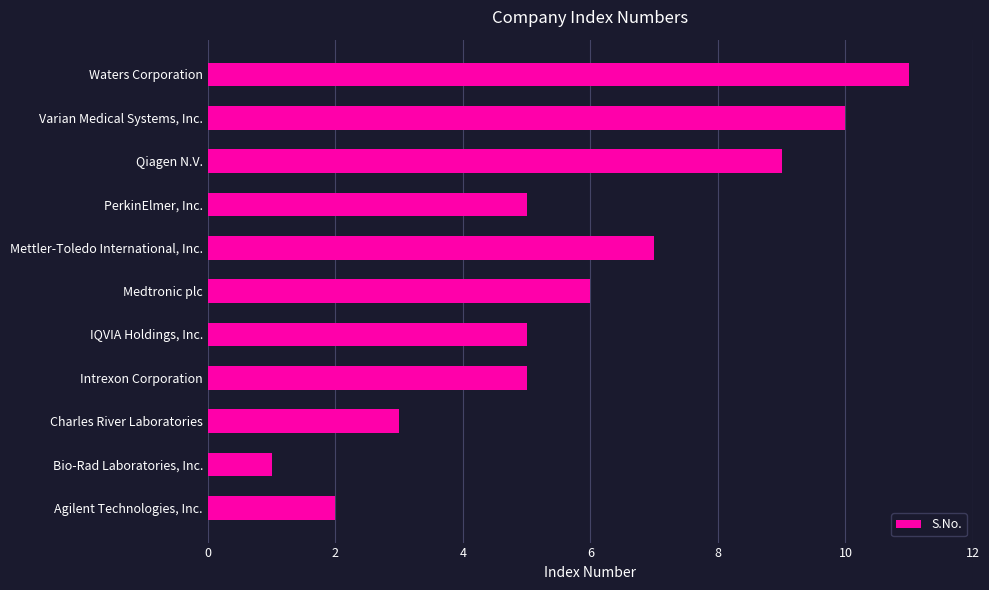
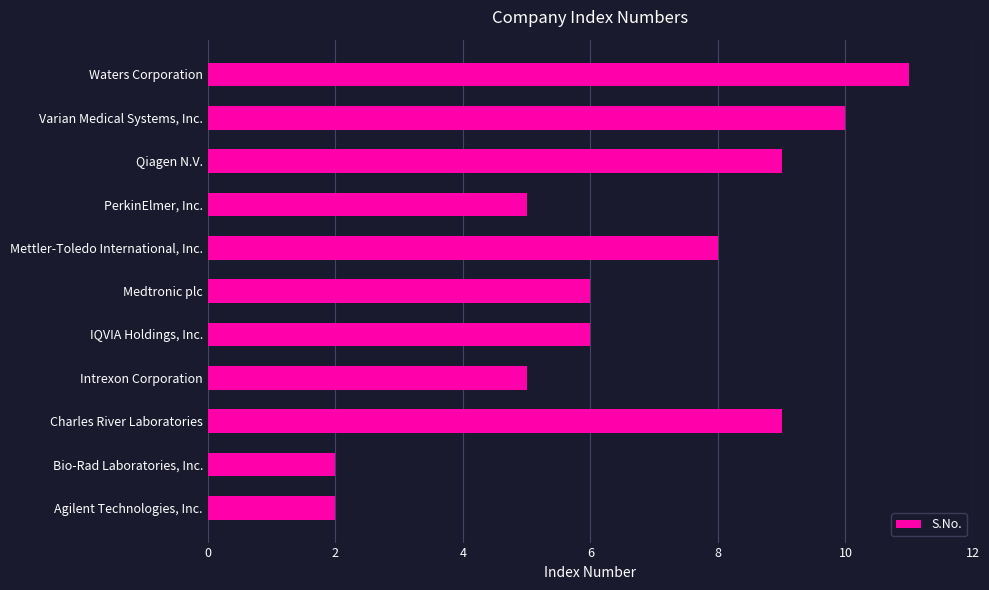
  {
    "Waters Corporation": 11,
    "Varian Medical Systems, Inc.": 10,
    "Qiagen N.V.": 9,
    "PerkinElmer, Inc.": 5,
-   "Mettler-Toledo International, Inc.": 7,
+   "Mettler-Toledo International, Inc.": 8,
    "Medtronic plc": 6,
-   "IQVIA Holdings, Inc.": 5,
+   "IQVIA Holdings, Inc.": 6,
    "Intrexon Corporation": 5,
-   "Charles River Laboratories": 3,
-   "Bio-Rad Laboratories, Inc.": 1,
+   "Charles River Laboratories": 9,
+   "Bio-Rad Laboratories, Inc.": 2,
    "Agilent Technologies, Inc.": 2
  }
